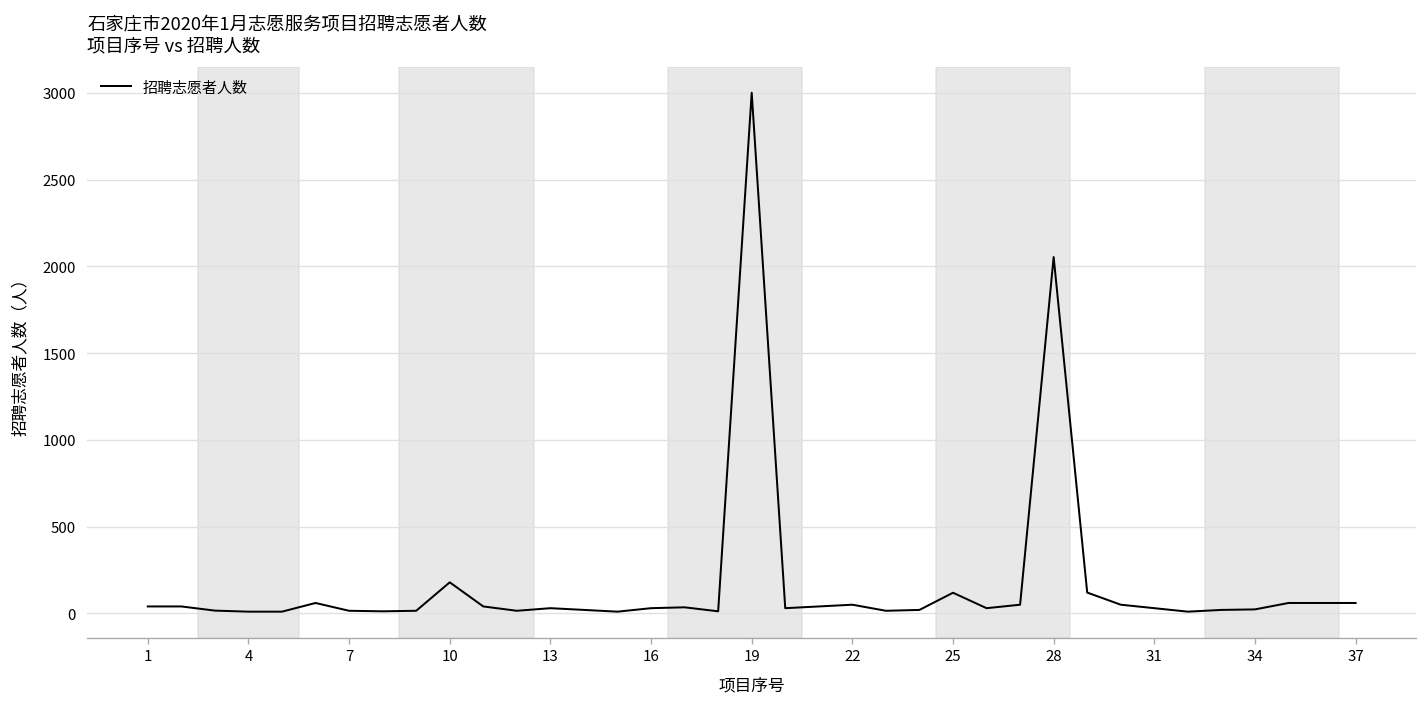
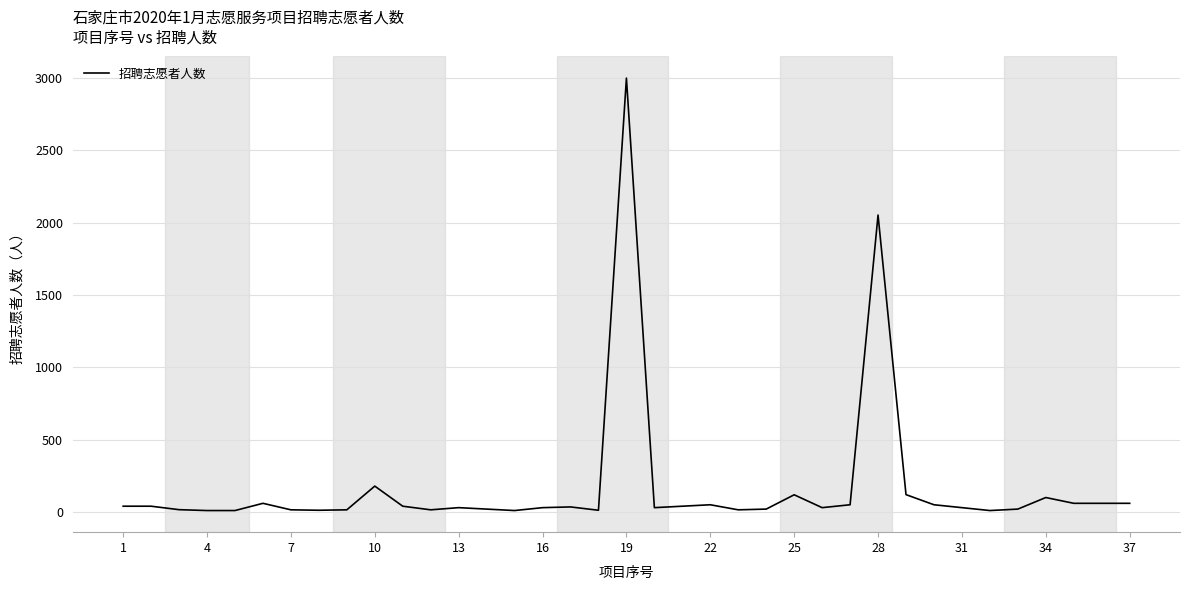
  {
    "1": 40,
    "4": 10,
    "7": 20,
    "10": 180,
    "13": 30,
    "16": 30,
    "19": 3000,
    "22": 50,
    "25": 120,
    "28": 2050,
    "31": 30,
-   "34": 20,
+   "34": 100,
    "37": 60
  }
